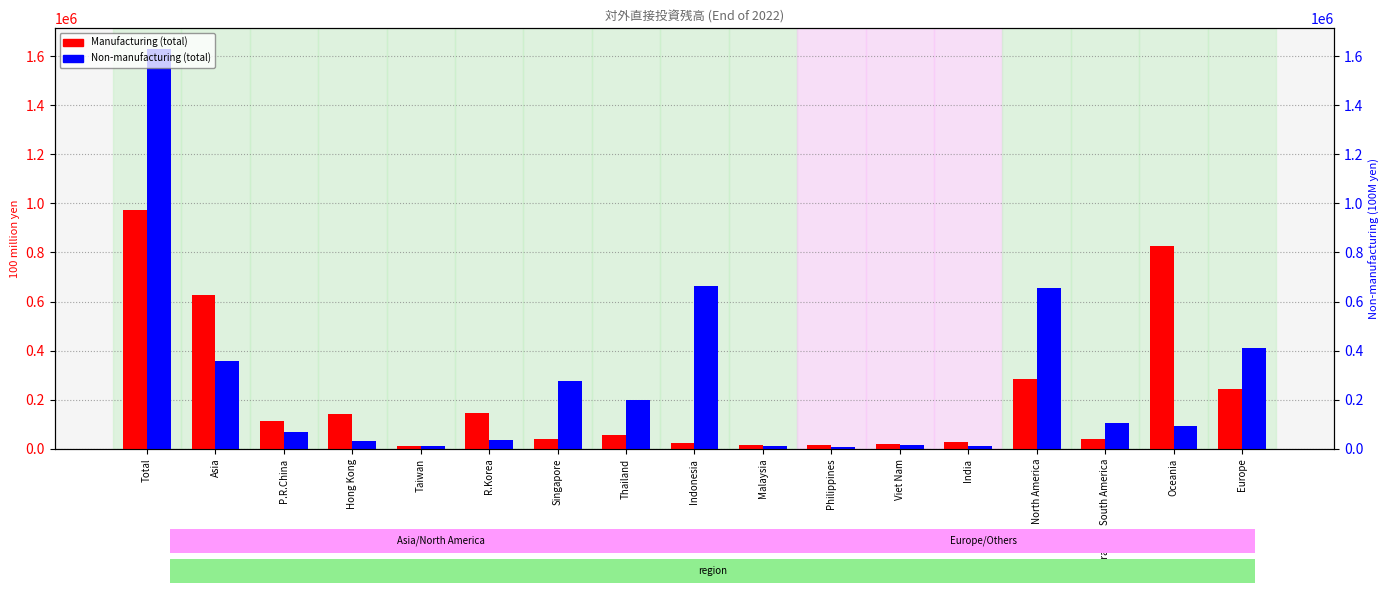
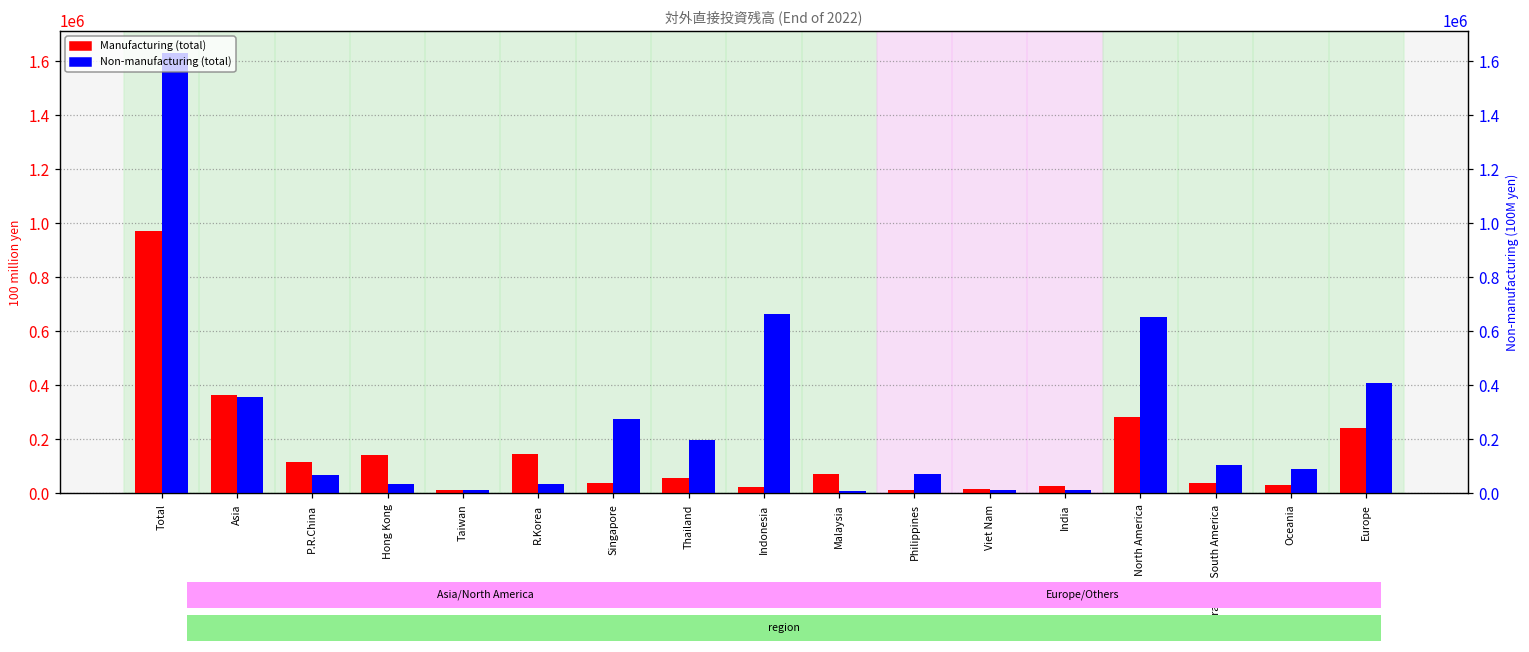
  {
    "Manufacturing (total)": {
      "Total": 970000,
-     "Asia": 630000,
+     "Asia": 360000,
      "P.R.China": 120000,
      "Hong Kong": 140000,
      "Taiwan": 10000,
      "R.Korea": 140000,
      "Singapore": 40000,
      "Thailand": 60000,
      "Indonesia": 20000,
-     "Malaysia": 20000,
+     "Malaysia": 70000,
      "Philippines": 10000,
      "Viet Nam": 20000,
      "India": 30000,
      "North America": 280000,
      "Central and South America": 40000,
-     "Oceania": 830000,
+     "Oceania": 30000,
      "Europe": 240000
    },
    "Non-manufacturing (total)": {
      "Asia": 360000,
      "P.R.China": 70000,
      "Hong Kong": 30000,
      "Taiwan": 10000,
      "R.Korea": 30000,
      "Singapore": 280000,
      "Thailand": 200000,
      "Indonesia": 660000,
      "Malaysia": 10000,
-     "Philippines": 10000,
+     "Philippines": 70000,
      "Viet Nam": 10000,
      "India": 10000,
      "North America": 660000,
      "Central and South America": 110000,
      "Oceania": 90000,
      "Europe": 410000
    }
  }
